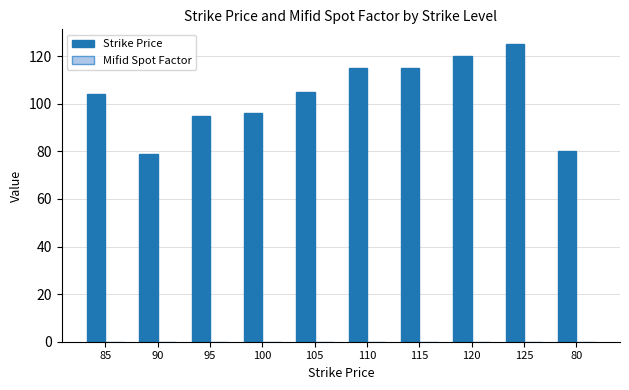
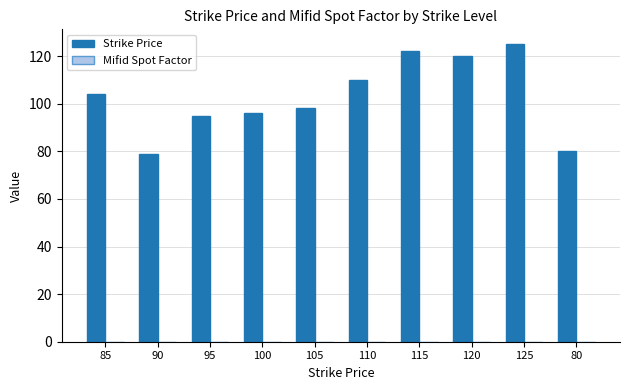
  {
    "Strike Price": {
      "85": 104,
      "90": 79,
      "95": 95,
      "100": 96,
-     "105": 105,
-     "110": 115,
-     "115": 115,
+     "105": 98,
+     "110": 110,
+     "115": 122,
      "120": 120,
      "125": 125,
      "80": 80
    },
    "Mifid Spot Factor": {
      "85": 0,
      "90": 0,
      "95": 0,
      "100": 0,
      "105": 0,
      "110": 0,
      "115": 0,
      "120": 0,
      "125": 0,
      "80": 0
    }
  }
